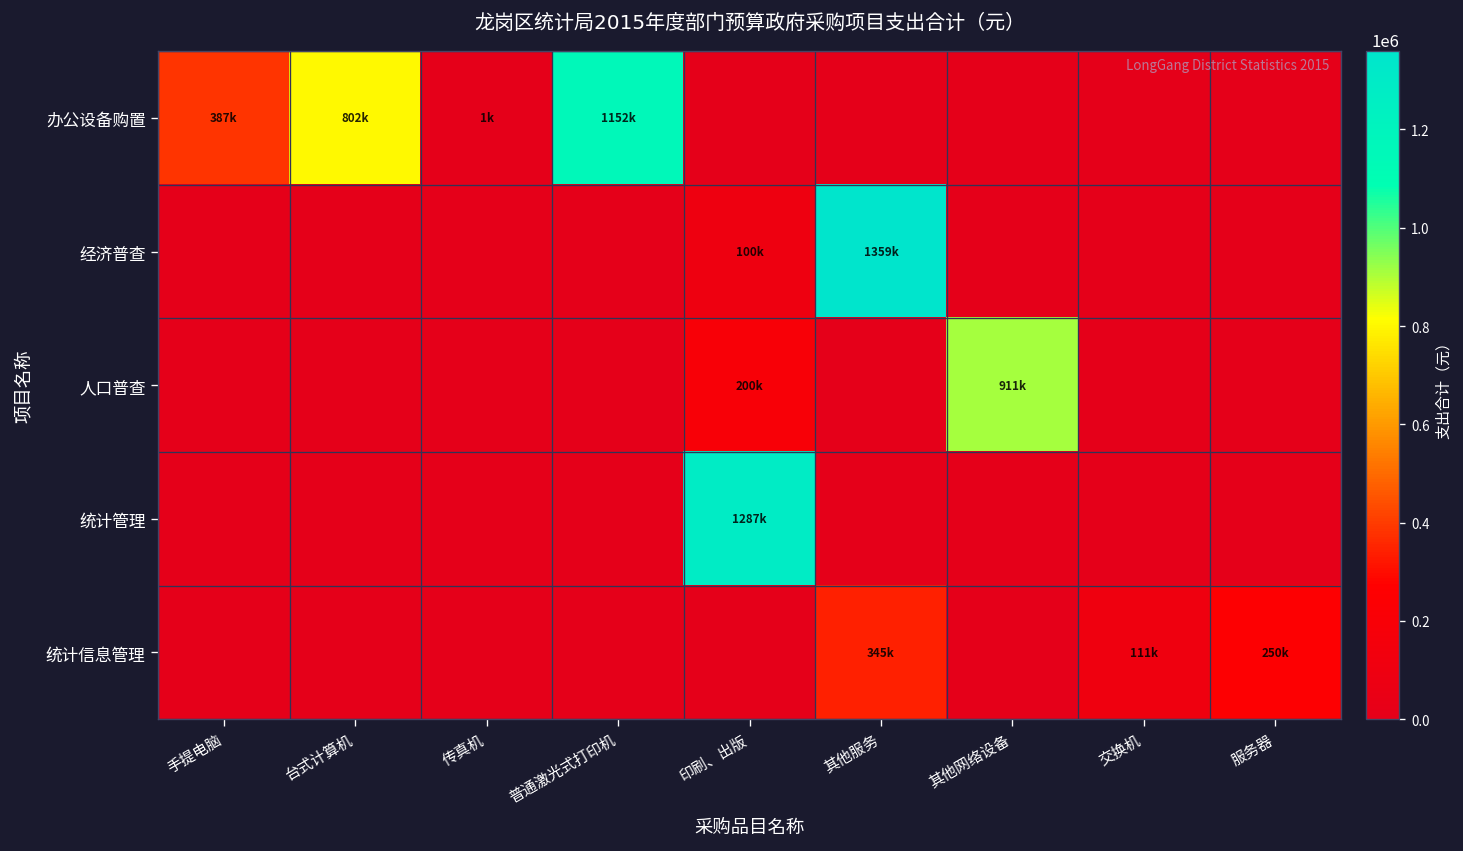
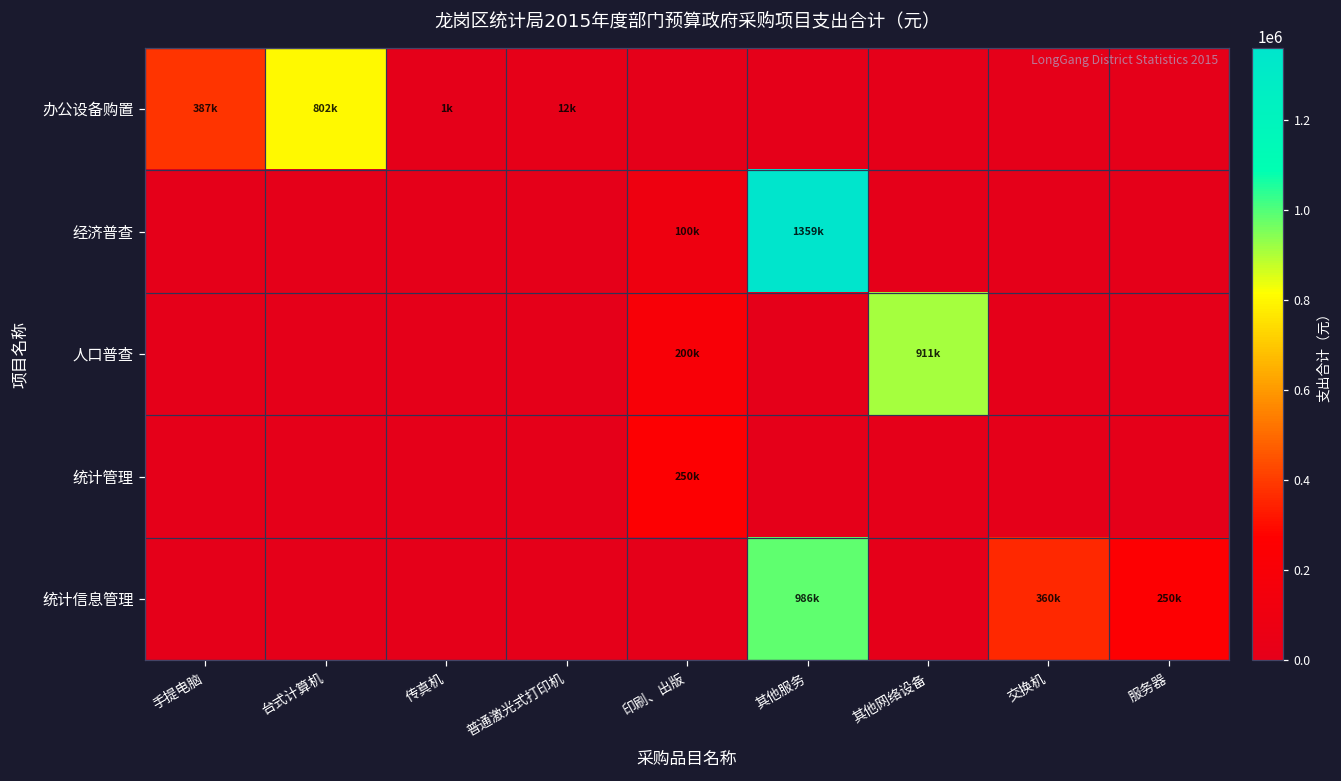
  {
    "办公设备购置": {
      "手提电脑": "387k",
      "台式计算机": "802k",
      "传真机": "1k",
-     "普通激光式打印机": "1152k",
+     "普通激光式打印机": "12k",
      "服务器": "2015"
    },
    "经济普查": {
      "印刷、出版": "100k",
      "其他服务": "1359k"
    },
    "人口普查": {
      "印刷、出版": "200k",
      "其他网络设备": "911k"
    },
    "统计管理": {
-     "印刷、出版": "1287k"
+     "印刷、出版": "250k"
    },
    "统计信息管理": {
-     "其他服务": "345k",
-     "交换机": "111k",
+     "其他服务": "986k",
+     "交换机": "360k",
      "服务器": "250k"
    }
  }
